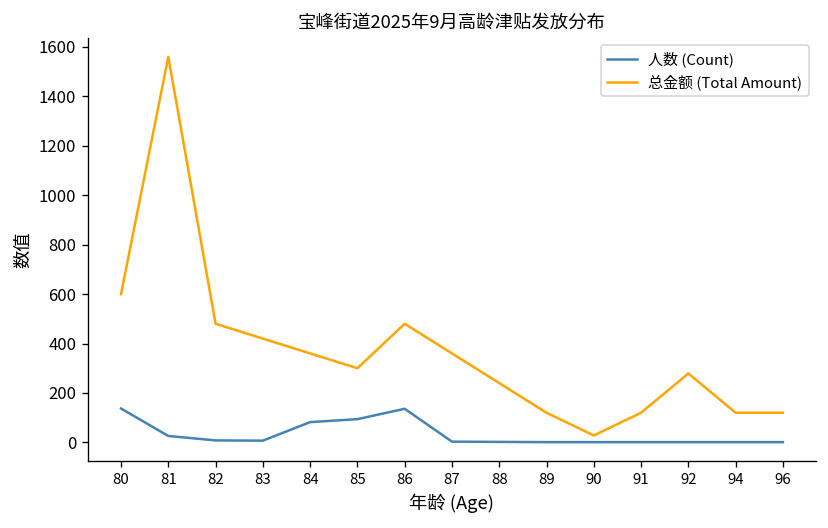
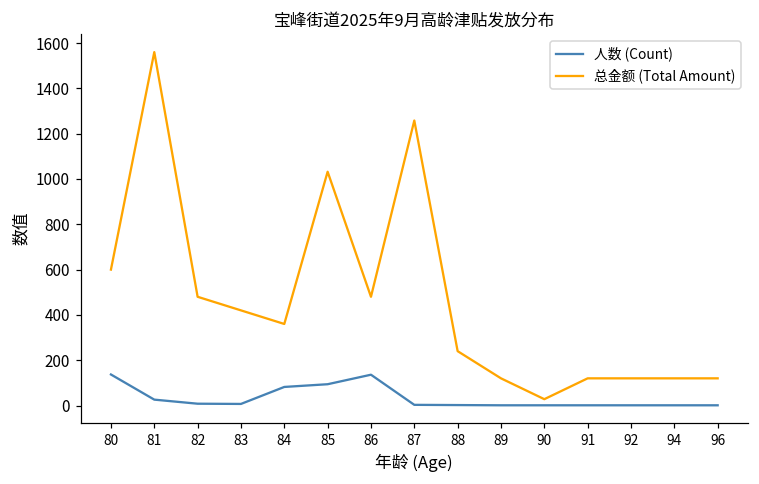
  {
    "人数 (Count)": {
      "80": 140,
      "81": 30,
      "82": 10,
      "83": 10,
      "84": 80,
      "85": 90,
      "86": 140,
      "87": 0,
      "88": 0,
      "89": 0,
      "90": 0,
      "91": 0,
      "92": 0,
      "94": 0,
      "96": 0
    },
    "总金额 (Total Amount)": {
      "80": 600,
      "81": 1560,
      "82": 480,
      "83": 420,
      "84": 360,
-     "85": 300,
+     "85": 1030,
      "86": 480,
-     "87": 360,
+     "87": 1260,
      "88": 240,
      "89": 120,
      "90": 30,
      "91": 120,
-     "92": 280,
+     "92": 120,
      "94": 120,
      "96": 120
    }
  }
